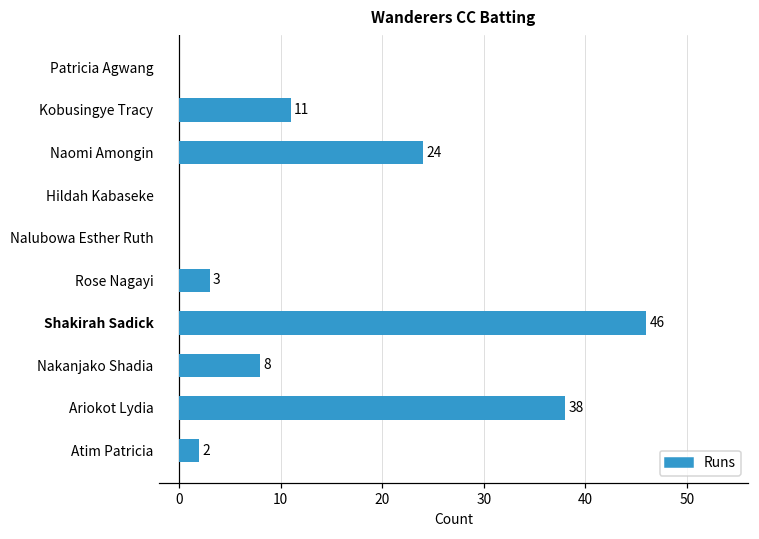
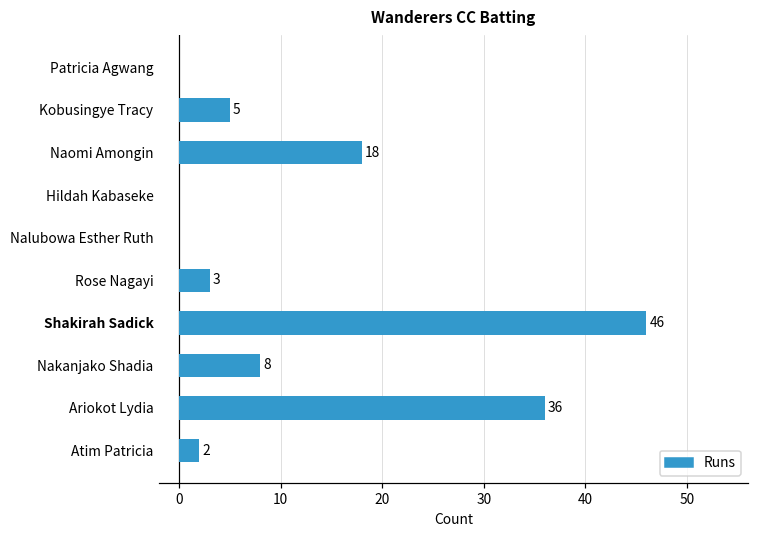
  {
-   "Kobusingye Tracy": 11,
-   "Naomi Amongin": 24,
+   "Kobusingye Tracy": 5,
+   "Naomi Amongin": 18,
    "Rose Nagayi": 3,
    "Shakirah Sadick": 46,
    "Nakanjako Shadia": 8,
-   "Ariokot Lydia": 38,
+   "Ariokot Lydia": 36,
    "Atim Patricia": 2
  }
